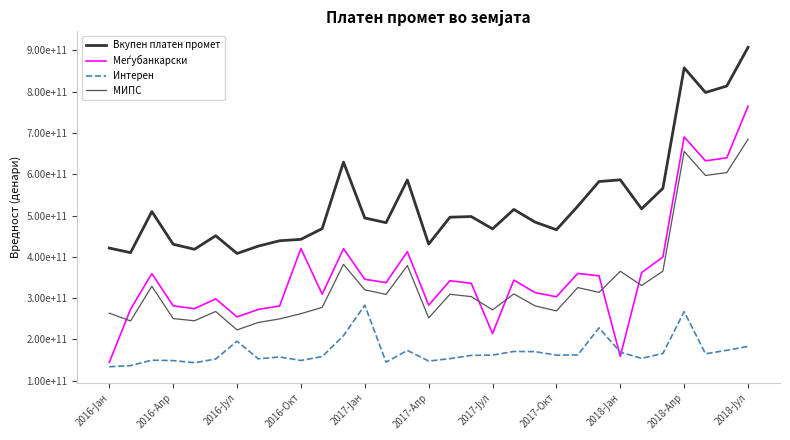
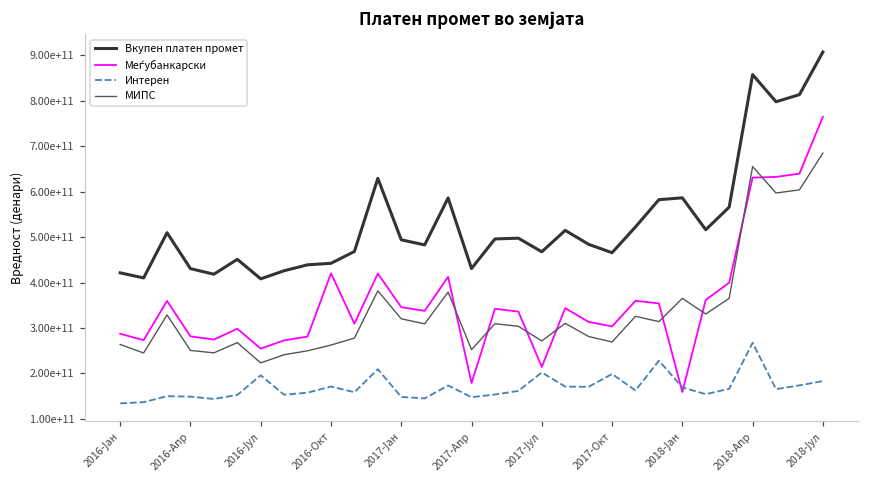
  {
    "Меѓубанкарски": {
-     "2016-Јан": 140000000000,
+     "2016-Јан": 290000000000,
      "2016-Апр": 280000000000,
      "2016-Јул": 250000000000,
      "2016-Окт": 420000000000,
      "2017-Јан": 350000000000,
-     "2017-Апр": 280000000000,
+     "2017-Апр": 180000000000,
      "2017-Јул": 210000000000,
      "2017-Окт": 300000000000,
      "2018-Јан": 160000000000,
-     "2018-Апр": 690000000000,
+     "2018-Апр": 630000000000,
      "2018-Јул": 760000000000
    },
    "Интерен": {
      "2016-Јан": 130000000000,
      "2016-Апр": 150000000000,
      "2016-Јул": 200000000000,
-     "2016-Окт": 150000000000,
-     "2017-Јан": 280000000000,
+     "2016-Окт": 170000000000,
+     "2017-Јан": 150000000000,
      "2017-Апр": 150000000000,
-     "2017-Јул": 160000000000,
-     "2017-Окт": 160000000000,
+     "2017-Јул": 200000000000,
+     "2017-Окт": 200000000000,
      "2018-Јан": 170000000000,
      "2018-Апр": 270000000000,
      "2018-Јул": 180000000000
    }
  }
